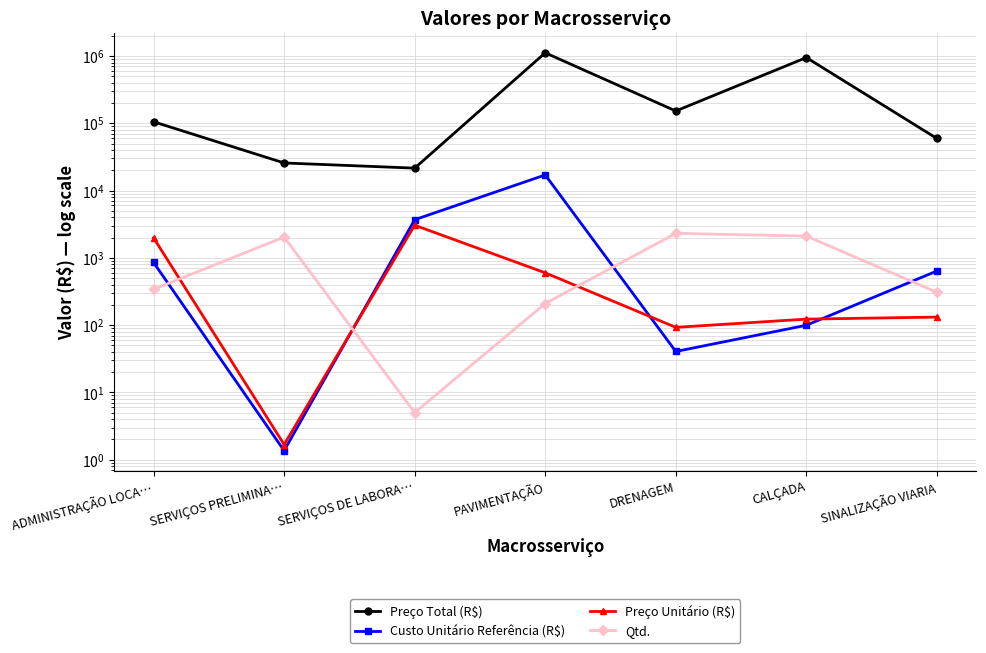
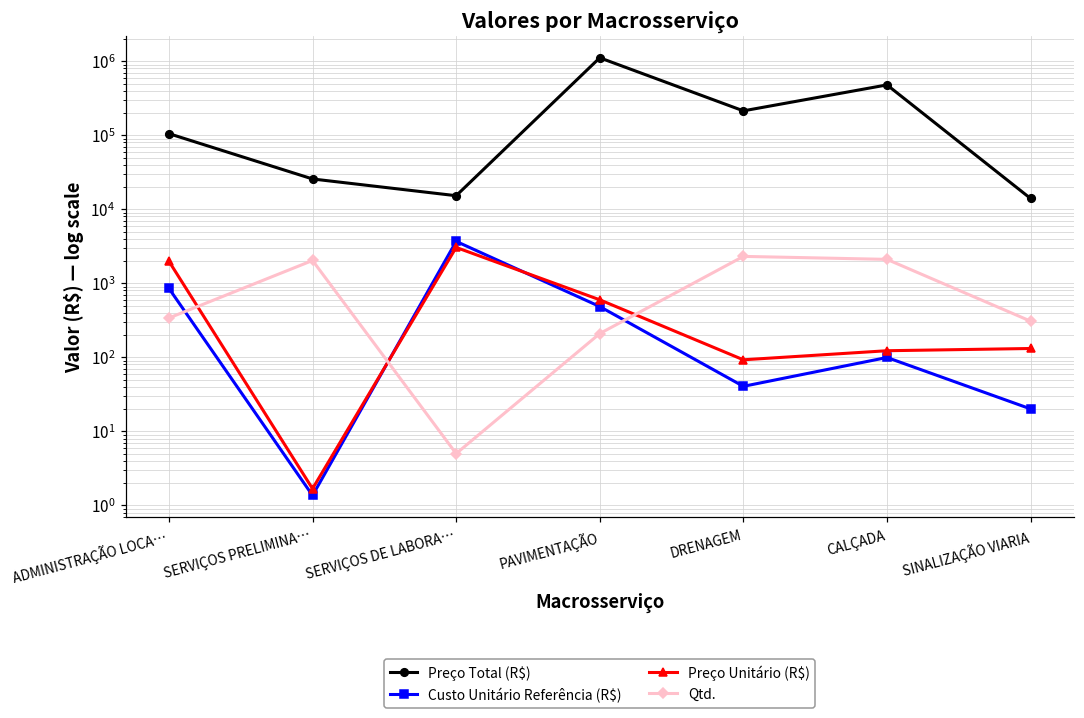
  {
    "Preço Total (R$)": {
      "ADMINISTRAÇÃO LOCA…": 110000,
      "SERVIÇOS PRELIMINA…": 26000,
-     "SERVIÇOS DE LABORA…": 22000,
+     "SERVIÇOS DE LABORA…": 15000,
      "PAVIMENTAÇÃO": 1100000,
-     "DRENAGEM": 150000,
-     "CALÇADA": 900000,
-     "SINALIZAÇÃO VIARIA": 60000
+     "DRENAGEM": 210000,
+     "CALÇADA": 500000,
+     "SINALIZAÇÃO VIARIA": 14000
    },
    "Custo Unitário Referência (R$)": {
      "ADMINISTRAÇÃO LOCA…": 900,
      "SERVIÇOS PRELIMINA…": 1.4,
      "SERVIÇOS DE LABORA…": 4000,
-     "PAVIMENTAÇÃO": 17000,
+     "PAVIMENTAÇÃO": 500,
      "DRENAGEM": 40,
      "CALÇADA": 100,
-     "SINALIZAÇÃO VIARIA": 600
+     "SINALIZAÇÃO VIARIA": 20
    },
    "Preço Unitário (R$)": {
      "ADMINISTRAÇÃO LOCA…": 2000,
      "SERVIÇOS PRELIMINA…": 1.7,
      "SERVIÇOS DE LABORA…": 3000,
      "PAVIMENTAÇÃO": 600,
      "DRENAGEM": 90,
      "CALÇADA": 120,
      "SINALIZAÇÃO VIARIA": 130
    },
    "Qtd.": {
      "ADMINISTRAÇÃO LOCA…": 300,
      "SERVIÇOS PRELIMINA…": 2000,
      "SERVIÇOS DE LABORA…": 5,
      "PAVIMENTAÇÃO": 210,
      "DRENAGEM": 2300,
      "CALÇADA": 2100,
      "SINALIZAÇÃO VIARIA": 300
    }
  }
